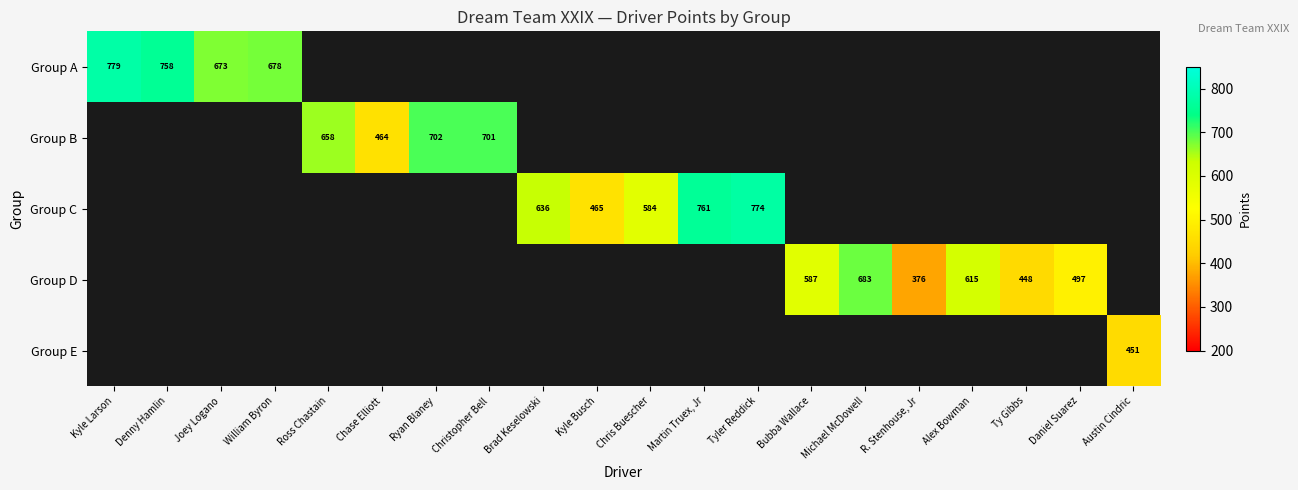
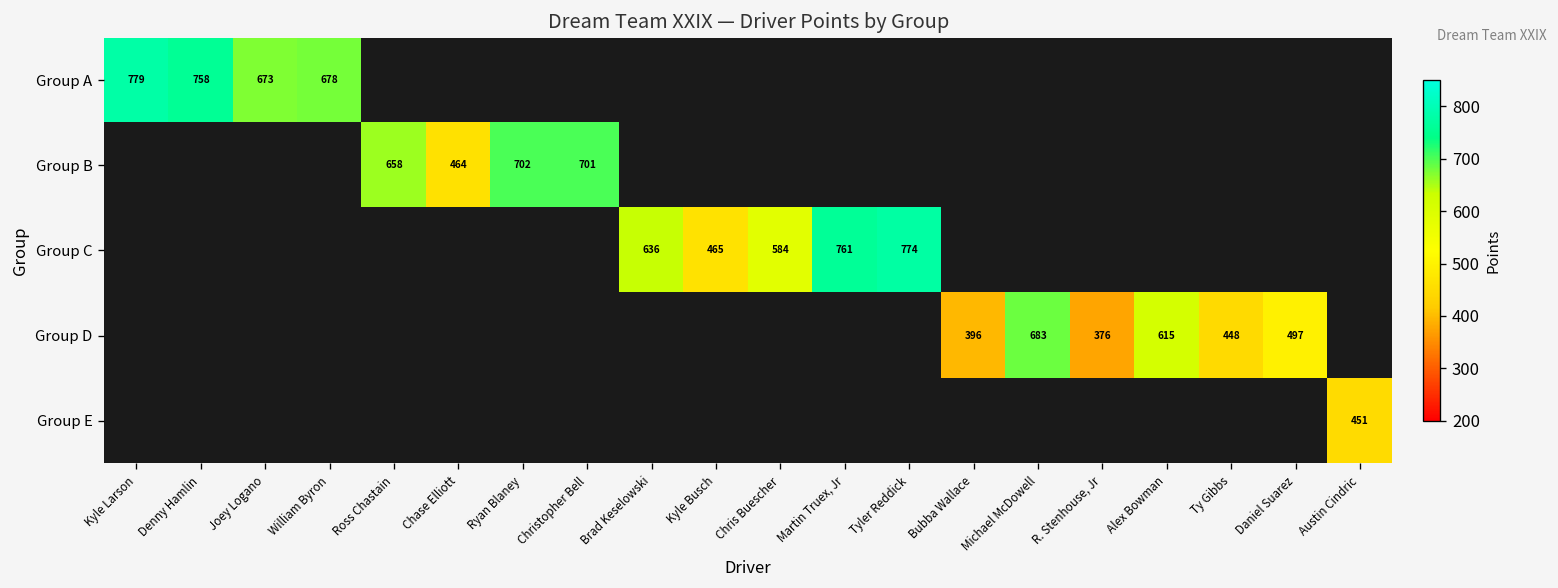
  {
    "Group A": {
      "Kyle Larson": 779,
      "Denny Hamlin": 758,
      "Joey Logano": 673,
      "William Byron": 678
    },
    "Group B": {
      "Ross Chastain": 658,
      "Chase Elliott": 464,
      "Ryan Blaney": 702,
      "Christopher Bell": 701
    },
    "Group C": {
      "Brad Keselowski": 636,
      "Kyle Busch": 465,
      "Chris Buescher": 584,
      "Martin Truex, Jr": 761,
      "Tyler Reddick": 774
    },
    "Group D": {
-     "Bubba Wallace": 587,
+     "Bubba Wallace": 396,
      "Michael McDowell": 683,
      "R. Stenhouse, Jr": 376,
      "Alex Bowman": 615,
      "Ty Gibbs": 448,
      "Daniel Suarez": 497
    },
    "Group E": {
      "Austin Cindric": 451
    }
  }
